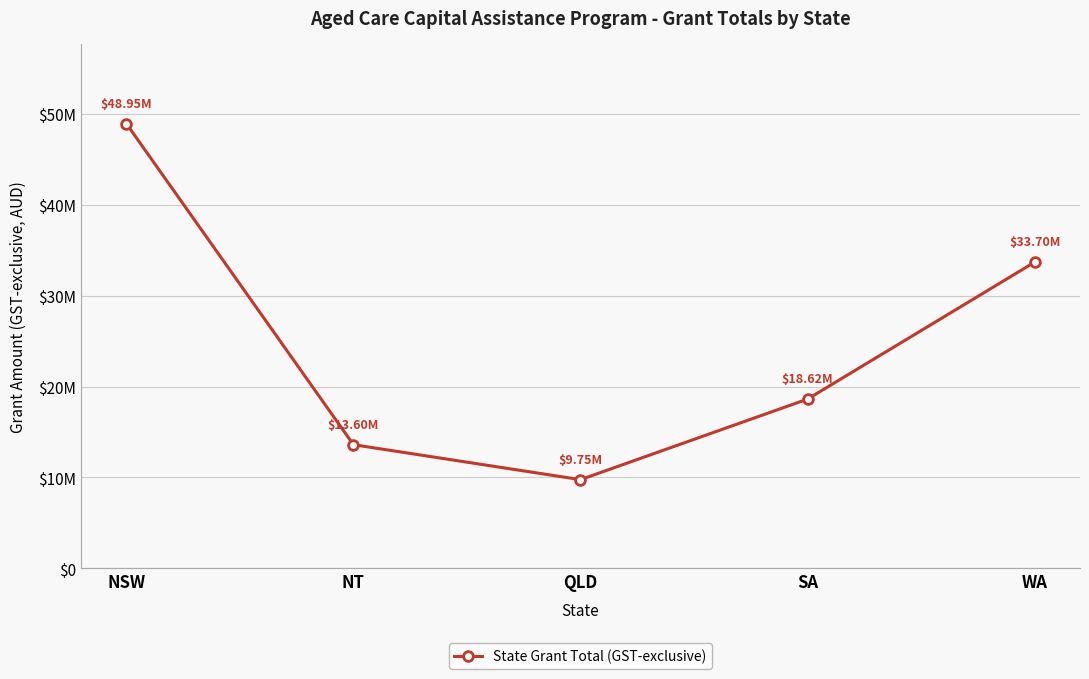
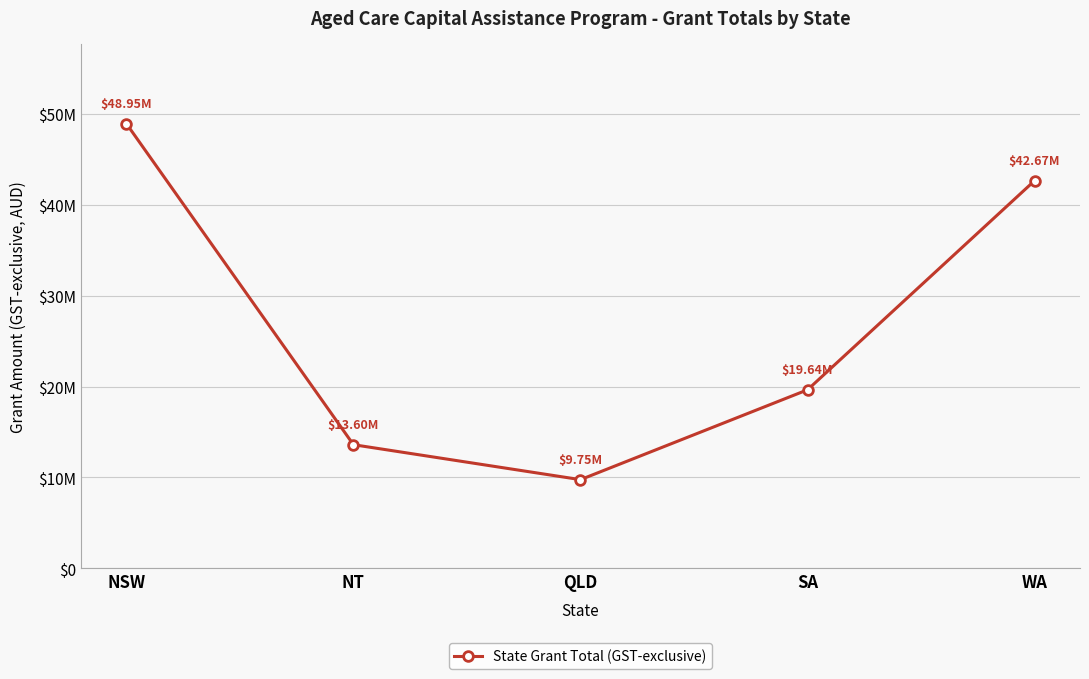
  {
    "NSW": "$48.95M",
    "NT": "$13.60M",
    "QLD": "$9.75M",
-   "SA": "$18.62M",
-   "WA": "$33.70M"
+   "SA": "$19.64M",
+   "WA": "$42.67M"
  }
